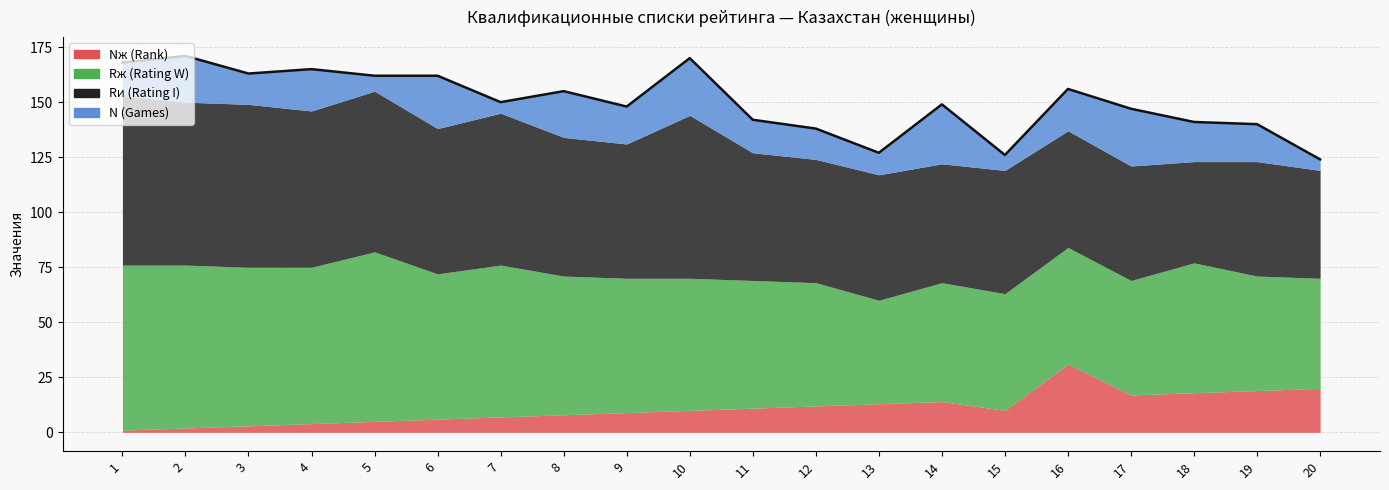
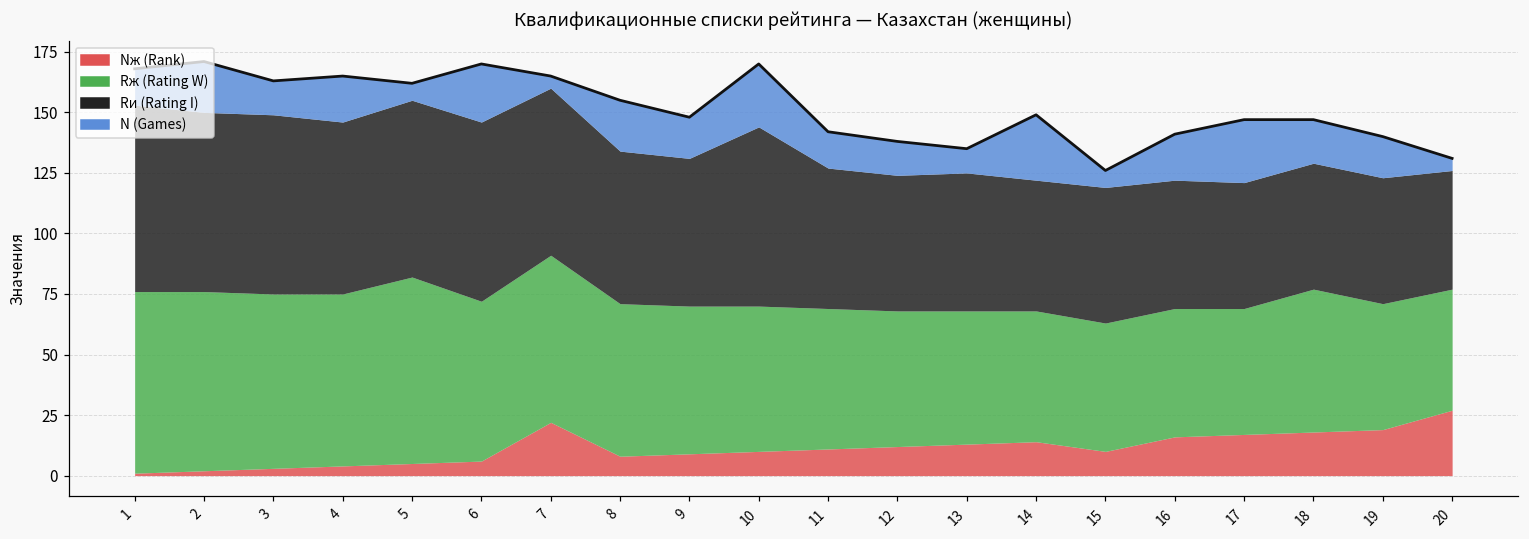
  {
    "Nж (Rank)": {
      "2": 2,
      "3": 3,
      "4": 4,
      "5": 5,
      "6": 6,
-     "7": 7,
+     "7": 22,
      "8": 8,
      "9": 9,
      "10": 10,
      "11": 11,
      "12": 12,
      "13": 13,
      "14": 14,
      "15": 10,
-     "16": 31,
+     "16": 16,
      "17": 17,
      "18": 18,
      "19": 19,
-     "20": 20
+     "20": 27
    },
    "Rж (Rating W)": {
      "1": 75,
      "2": 74,
      "3": 72,
      "4": 71,
      "5": 77,
      "6": 66,
      "7": 69,
      "8": 63,
      "9": 61,
      "10": 60,
      "11": 58,
      "12": 56,
-     "13": 47,
+     "13": 55,
      "14": 54,
      "15": 53,
      "16": 53,
      "17": 52,
      "18": 59,
      "19": 52,
      "20": 50
    },
    "Rи (Rating I)": {
      "3": 74,
      "4": 71,
      "5": 73,
-     "6": 66,
+     "6": 74,
      "7": 69,
      "8": 63,
      "9": 61,
      "10": 74,
      "11": 58,
      "12": 56,
      "13": 57,
      "14": 54,
      "15": 56,
      "16": 53,
      "17": 52,
-     "18": 46,
+     "18": 52,
      "19": 52,
      "20": 49
    },
    "N (Games)": {
      "3": 14,
      "4": 19,
      "5": 7,
      "6": 24,
      "7": 5,
      "8": 21,
      "9": 17,
      "10": 26,
      "11": 15,
      "12": 14,
      "13": 10,
      "14": 27,
      "15": 7,
      "16": 19,
      "17": 26,
      "18": 18,
      "19": 17,
      "20": 5
    }
  }
